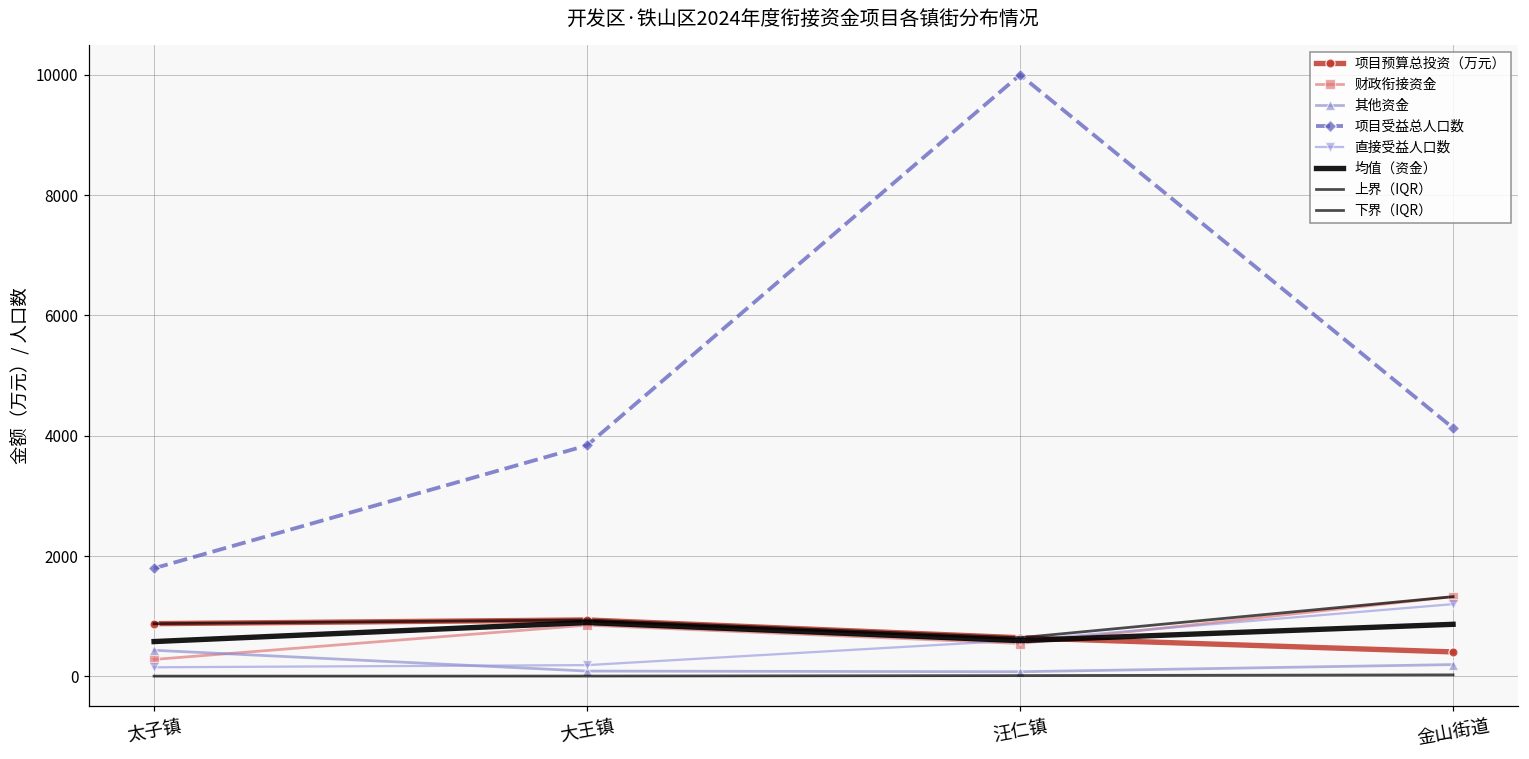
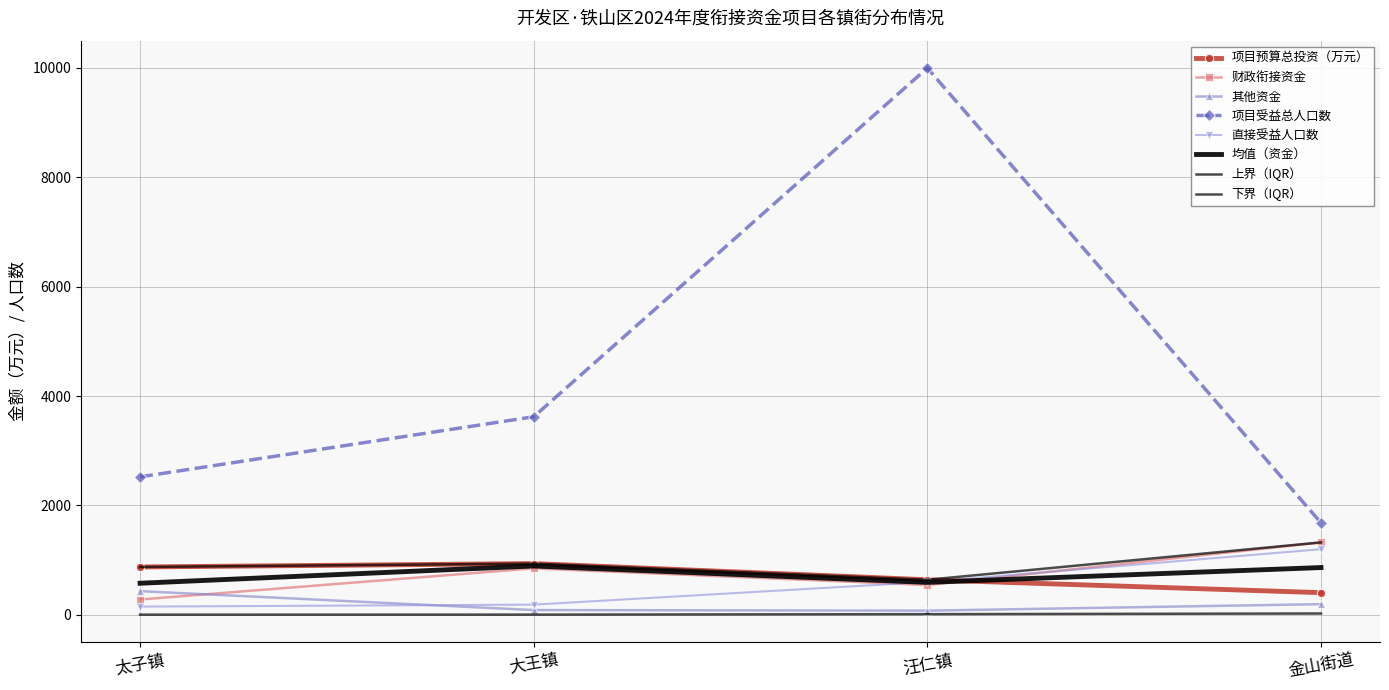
  {
    "项目预算总投资（万元）": {
      "金山街道": 400
    },
    "财政衔接资金": {
      "太子镇": 300,
      "汪仁镇": 500
    },
    "项目受益总人口数": {
-     "太子镇": 1800,
-     "大王镇": 3800,
+     "太子镇": 2500,
+     "大王镇": 3600,
      "汪仁镇": 10000,
-     "金山街道": 4100
+     "金山街道": 1700
    }
  }
